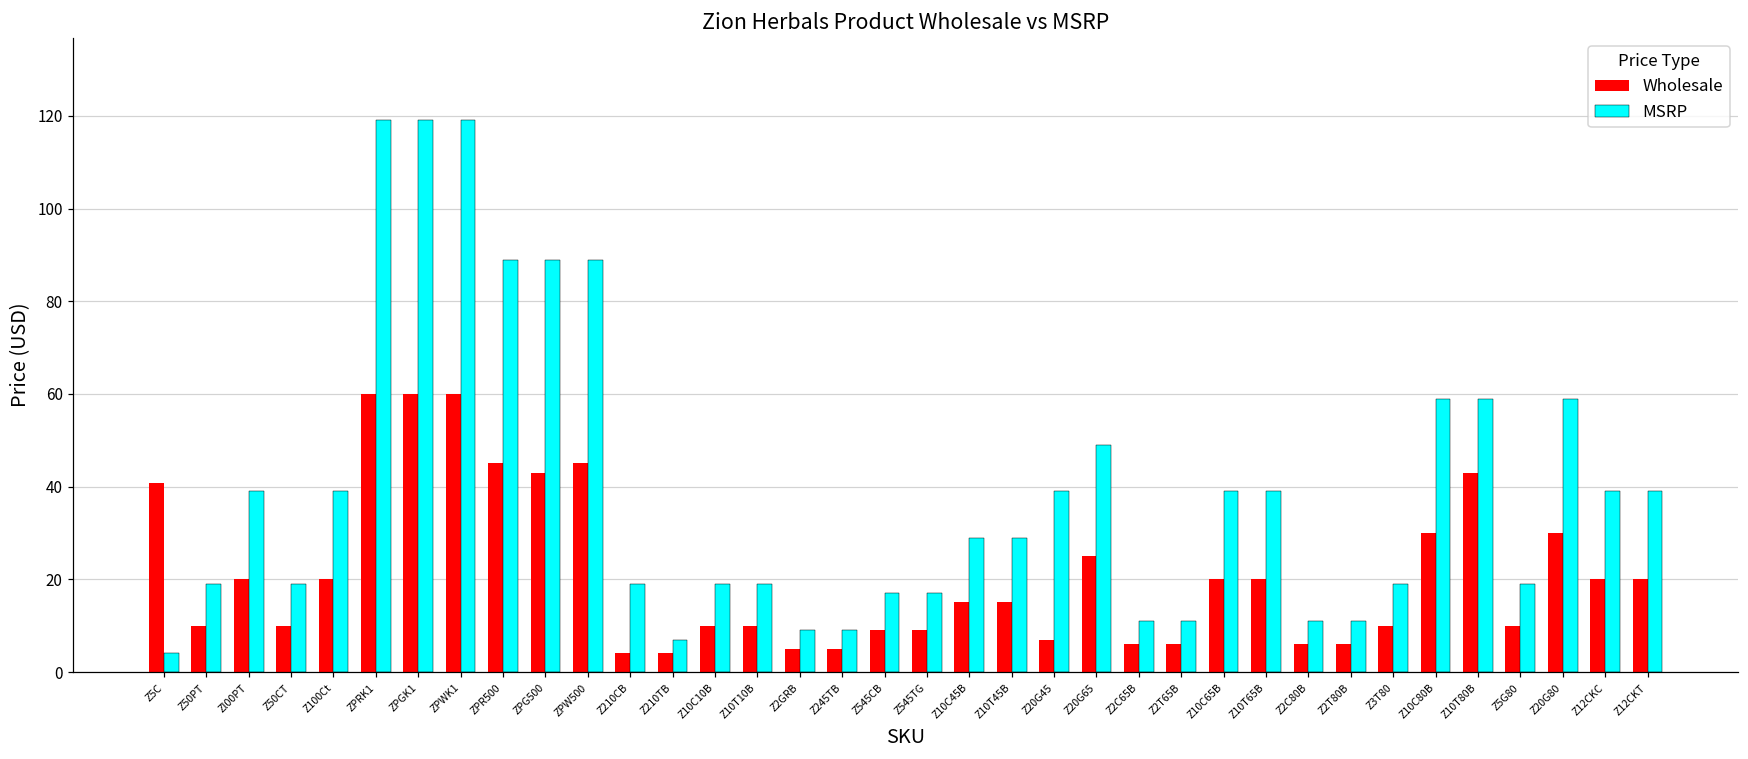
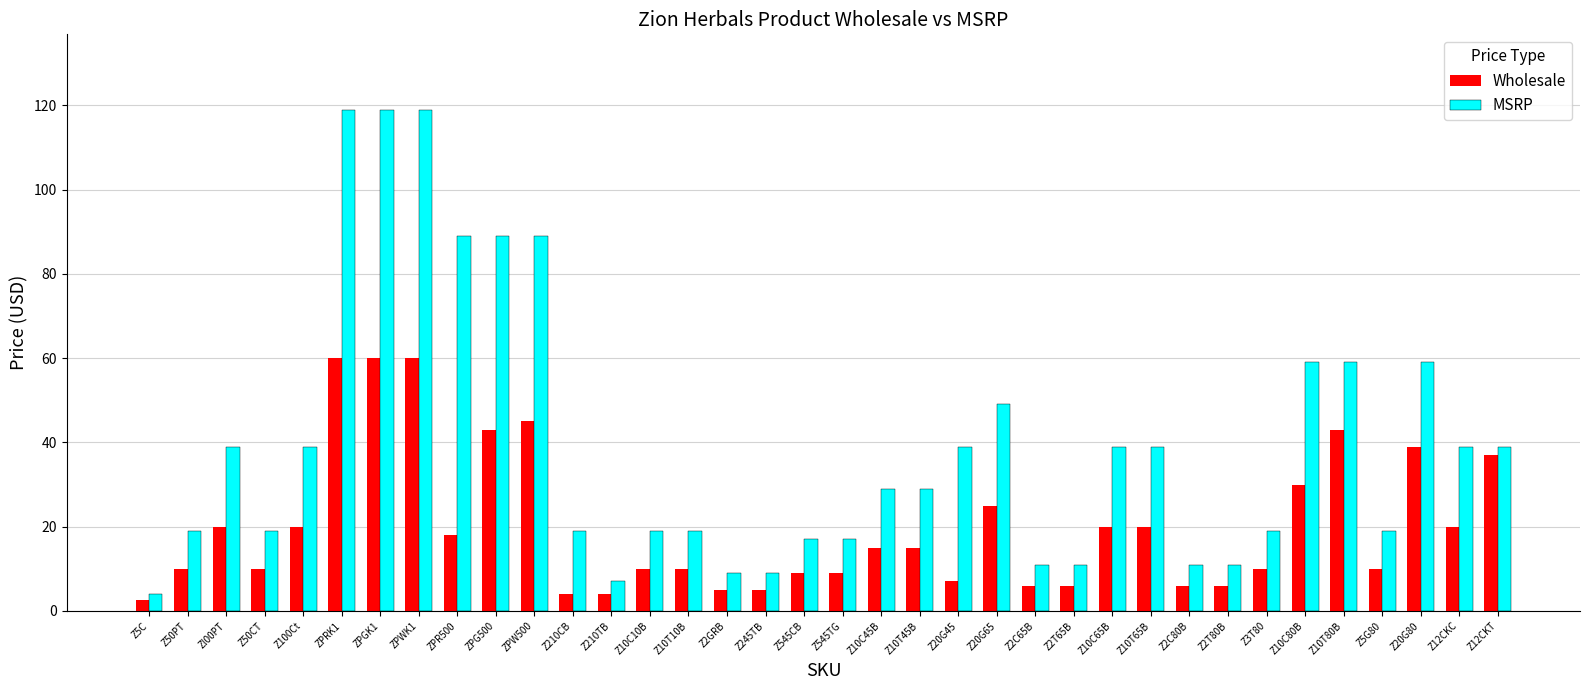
  {
    "Wholesale": {
-     "Z5C": 41,
+     "Z5C": 3,
      "Z50PT": 10,
      "Zl00PT": 20,
      "Z50CT": 10,
      "Z100Ct": 20,
      "ZPRK1": 60,
      "ZPGK1": 60,
      "ZPWK1": 60,
-     "ZPR500": 45,
+     "ZPR500": 18,
      "ZPG500": 43,
      "ZPW500": 45,
      "Z210CB": 4,
      "Z210TB": 4,
      "Z10C10B": 10,
      "Z10T10B": 10,
      "Z2GRB": 5,
      "Z245TB": 5,
      "Z545CB": 9,
      "Z545TG": 9,
      "Z10C45B": 15,
      "Z10T45B": 15,
      "Z20G45": 7,
      "Z20G65": 25,
      "Z2C65B": 6,
      "Z2T65B": 6,
      "Z10C65B": 20,
      "Z10T65B": 20,
      "Z2C80B": 6,
      "Z2T80B": 6,
      "Z3T80": 10,
      "Z10C80B": 30,
      "Z10T80B": 43,
      "Z5G80": 10,
-     "Z20G80": 30,
+     "Z20G80": 39,
      "Z12CKC": 20,
-     "Z12CKT": 20
+     "Z12CKT": 37
    },
    "MSRP": {
      "Z5C": 4,
      "Z50PT": 19,
      "Zl00PT": 39,
      "Z50CT": 19,
      "Z100Ct": 39,
      "ZPRK1": 119,
      "ZPGK1": 119,
      "ZPWK1": 119,
      "ZPR500": 89,
      "ZPG500": 89,
      "ZPW500": 89,
      "Z210CB": 19,
      "Z210TB": 7,
      "Z10C10B": 19,
      "Z10T10B": 19,
      "Z2GRB": 9,
      "Z245TB": 9,
      "Z545CB": 17,
      "Z545TG": 17,
      "Z10C45B": 29,
      "Z10T45B": 29,
      "Z20G45": 39,
      "Z20G65": 49,
      "Z2C65B": 11,
      "Z2T65B": 11,
      "Z10C65B": 39,
      "Z10T65B": 39,
      "Z2C80B": 11,
      "Z2T80B": 11,
      "Z3T80": 19,
      "Z10C80B": 59,
      "Z10T80B": 59,
      "Z5G80": 19,
      "Z20G80": 59,
      "Z12CKC": 39,
      "Z12CKT": 39
    }
  }
